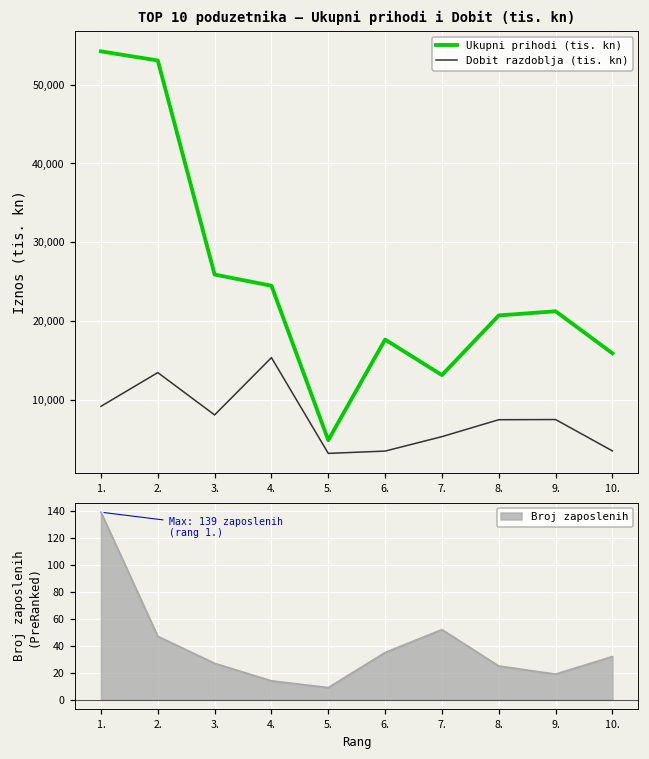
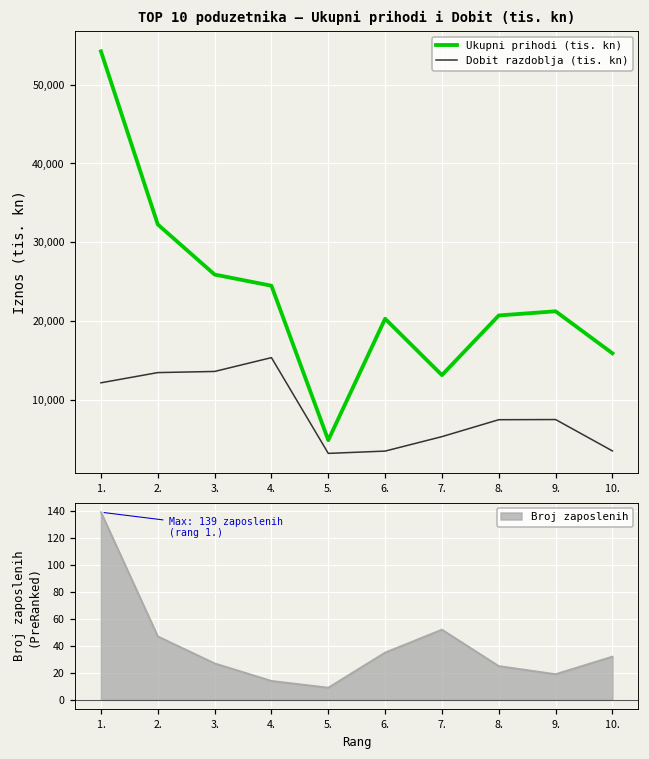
  {
    "TOP 10 poduzetnika — Ukupni prihodi i Dobit (tis. kn)": {
      "Ukupni prihodi (tis. kn)": {
        "1.": "54,000",
-       "2.": "53,000",
+       "2.": "32,000",
        "3.": "26,000",
        "4.": "25,000",
        "5.": "5,000",
-       "6.": "18,000",
+       "6.": "20,000",
        "7.": "13,000",
        "8.": "21,000",
        "9.": "21,000",
        "10.": "16,000"
      },
      "Dobit razdoblja (tis. kn)": {
-       "1.": "9,000",
+       "1.": "12,000",
        "2.": "13,000",
-       "3.": "8,000",
+       "3.": "14,000",
        "4.": "15,000",
        "5.": "3,000",
        "6.": "4,000",
        "7.": "5,000",
        "8.": "8,000",
        "9.": "8,000",
        "10.": "4,000"
      }
    }
  }
